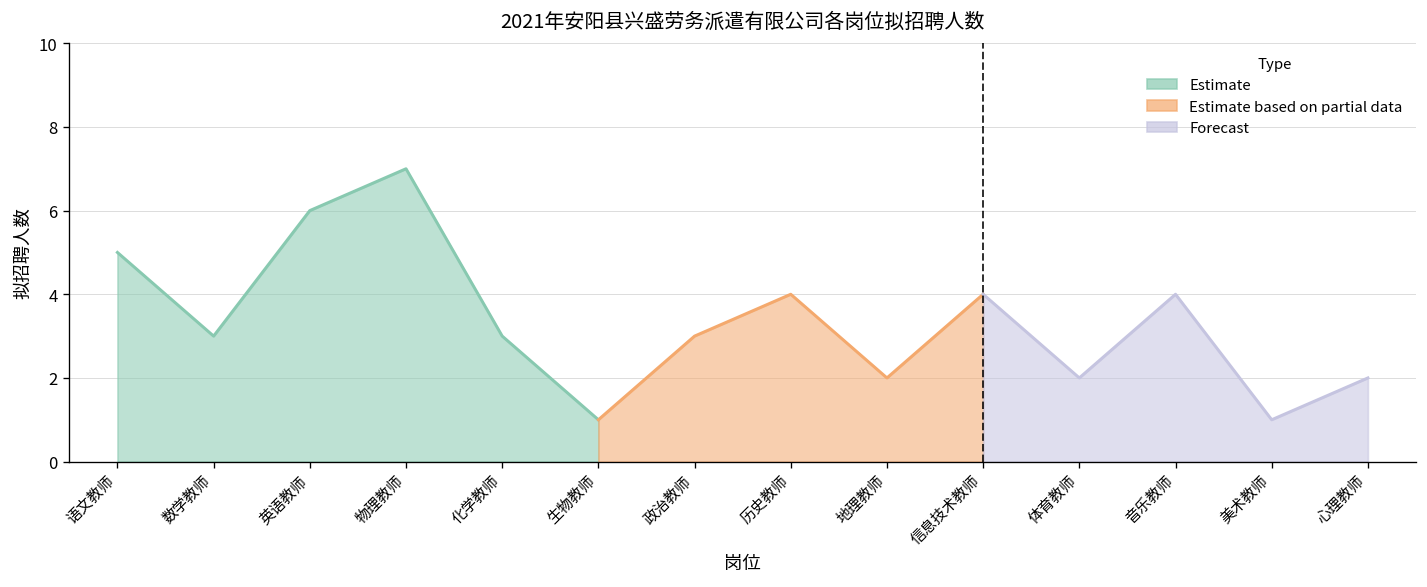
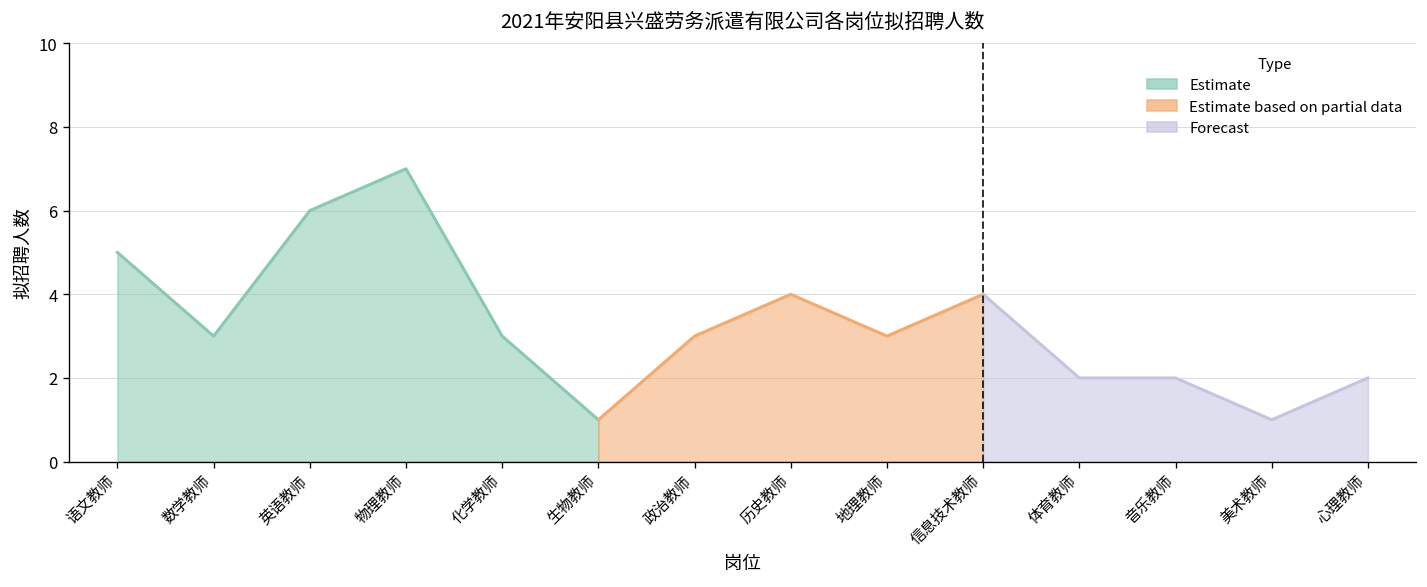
  {
    "Estimate": {
      "语文教师": 5,
      "数学教师": 3,
      "英语教师": 6,
      "物理教师": 7,
      "化学教师": 3
    },
    "Estimate based on partial data": {
      "政治教师": 3,
      "历史教师": 4,
-     "地理教师": 2
+     "地理教师": 3
    },
    "Forecast": {
      "体育教师": 2,
-     "音乐教师": 4,
+     "音乐教师": 2,
      "美术教师": 1,
      "心理教师": 2
    }
  }
